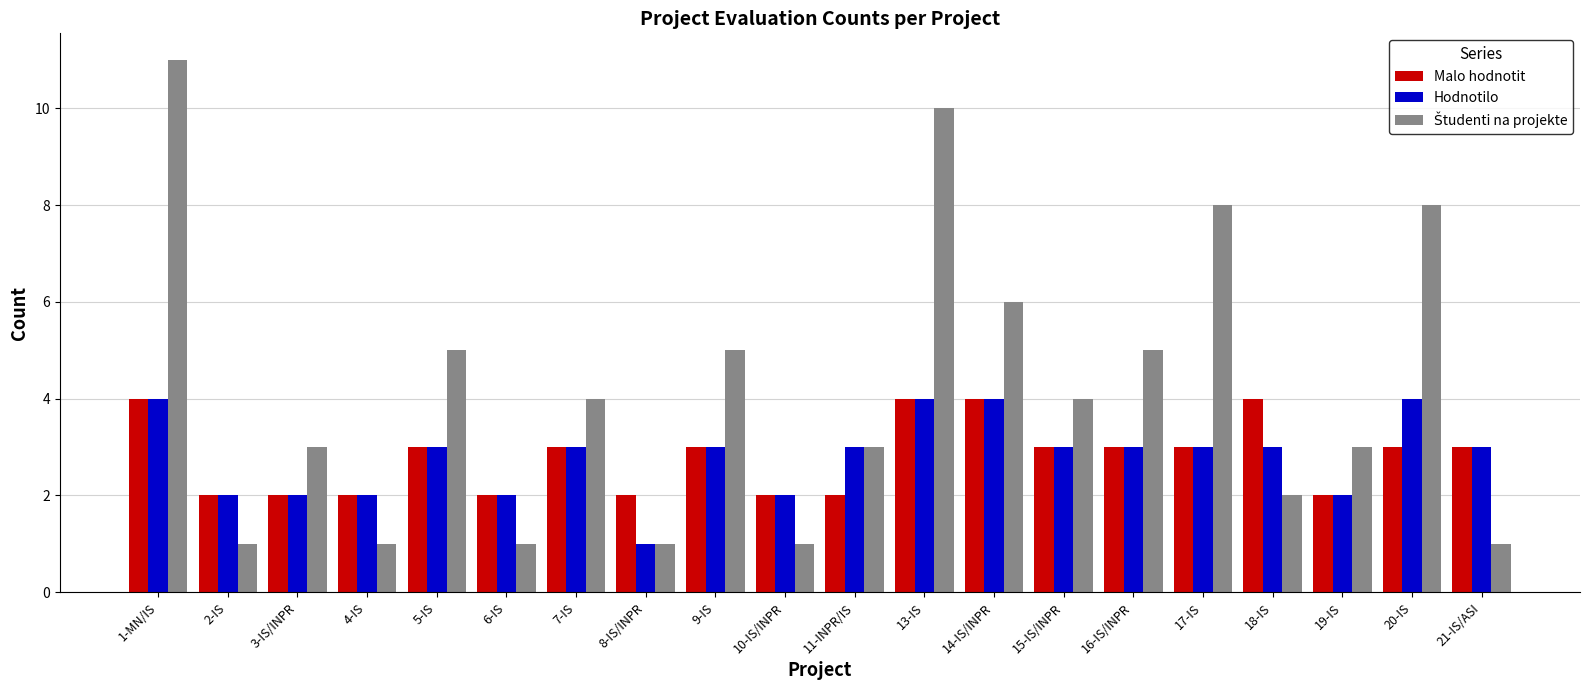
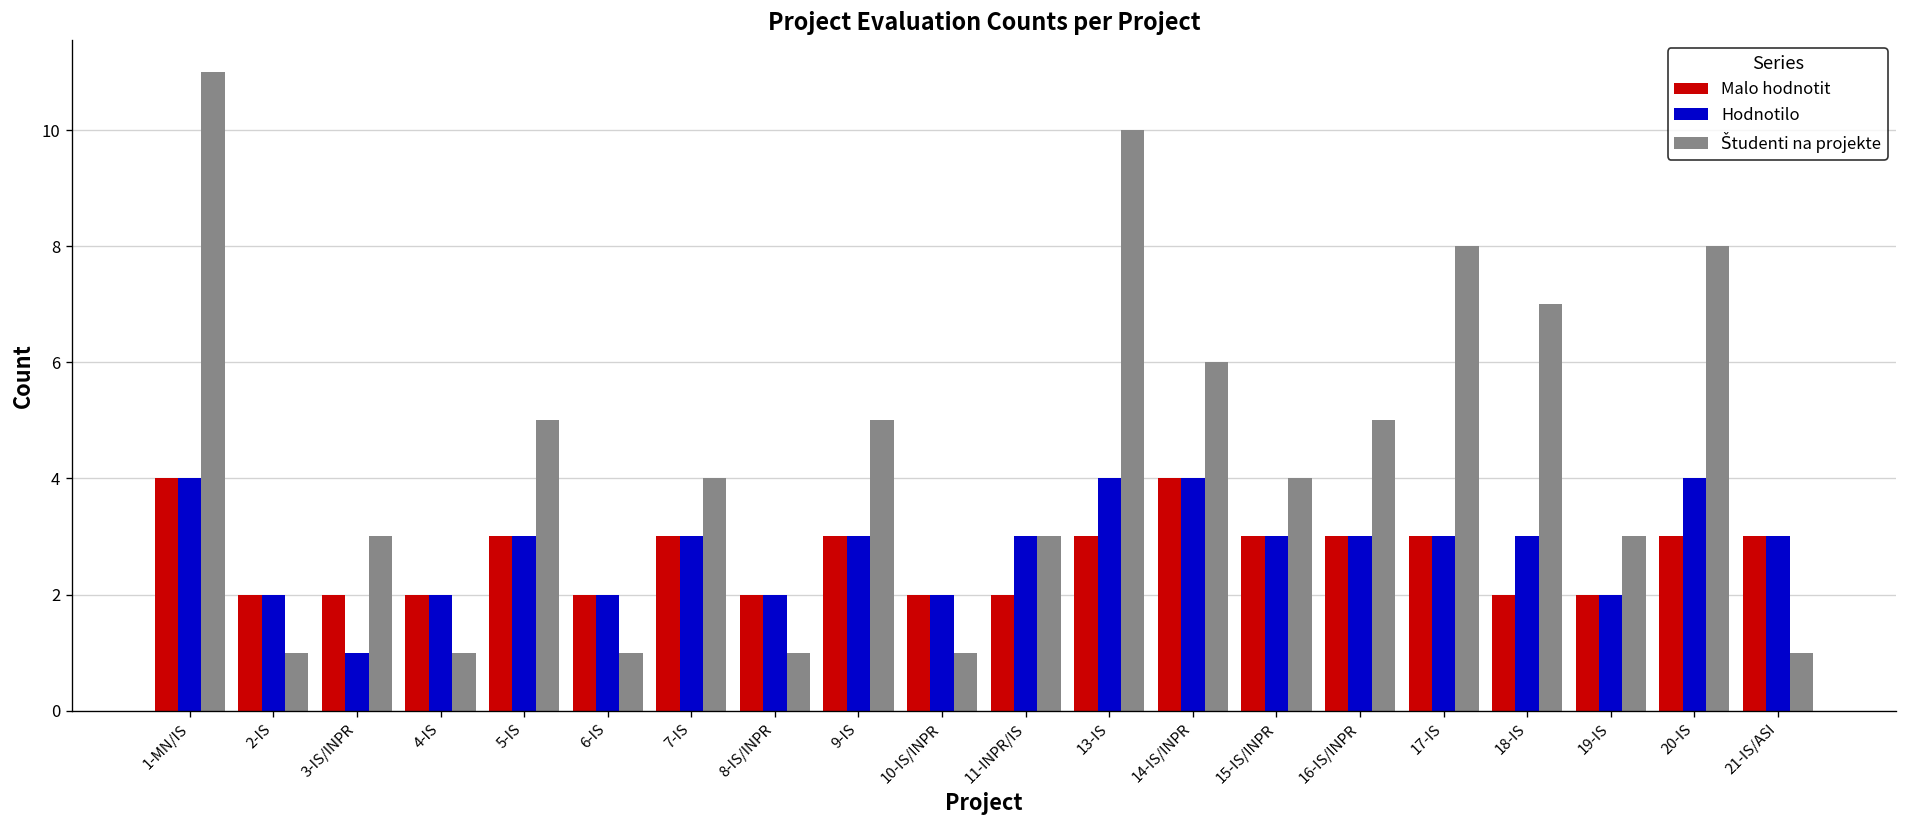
  {
    "Malo hodnotit": {
      "1-MN/IS": 4,
      "2-IS": 2,
      "3-IS/INPR": 2,
      "4-IS": 2,
      "5-IS": 3,
      "6-IS": 2,
      "7-IS": 3,
      "8-IS/INPR": 2,
      "9-IS": 3,
      "10-IS/INPR": 2,
      "11-INPR/IS": 2,
-     "13-IS": 4,
+     "13-IS": 3,
      "14-IS/INPR": 4,
      "15-IS/INPR": 3,
      "16-IS/INPR": 3,
      "17-IS": 3,
-     "18-IS": 4,
+     "18-IS": 2,
      "19-IS": 2,
      "20-IS": 3,
      "21-IS/ASI": 3
    },
    "Hodnotilo": {
      "1-MN/IS": 4,
      "2-IS": 2,
-     "3-IS/INPR": 2,
+     "3-IS/INPR": 1,
      "4-IS": 2,
      "5-IS": 3,
      "6-IS": 2,
      "7-IS": 3,
-     "8-IS/INPR": 1,
+     "8-IS/INPR": 2,
      "9-IS": 3,
      "10-IS/INPR": 2,
      "11-INPR/IS": 3,
      "13-IS": 4,
      "14-IS/INPR": 4,
      "15-IS/INPR": 3,
      "16-IS/INPR": 3,
      "17-IS": 3,
      "18-IS": 3,
      "19-IS": 2,
      "20-IS": 4,
      "21-IS/ASI": 3
    },
    "Študenti na projekte": {
      "1-MN/IS": 11,
      "2-IS": 1,
      "3-IS/INPR": 3,
      "4-IS": 1,
      "5-IS": 5,
      "6-IS": 1,
      "7-IS": 4,
      "8-IS/INPR": 1,
      "9-IS": 5,
      "10-IS/INPR": 1,
      "11-INPR/IS": 3,
      "13-IS": 10,
      "14-IS/INPR": 6,
      "15-IS/INPR": 4,
      "16-IS/INPR": 5,
      "17-IS": 8,
-     "18-IS": 2,
+     "18-IS": 7,
      "19-IS": 3,
      "20-IS": 8,
      "21-IS/ASI": 1
    }
  }
